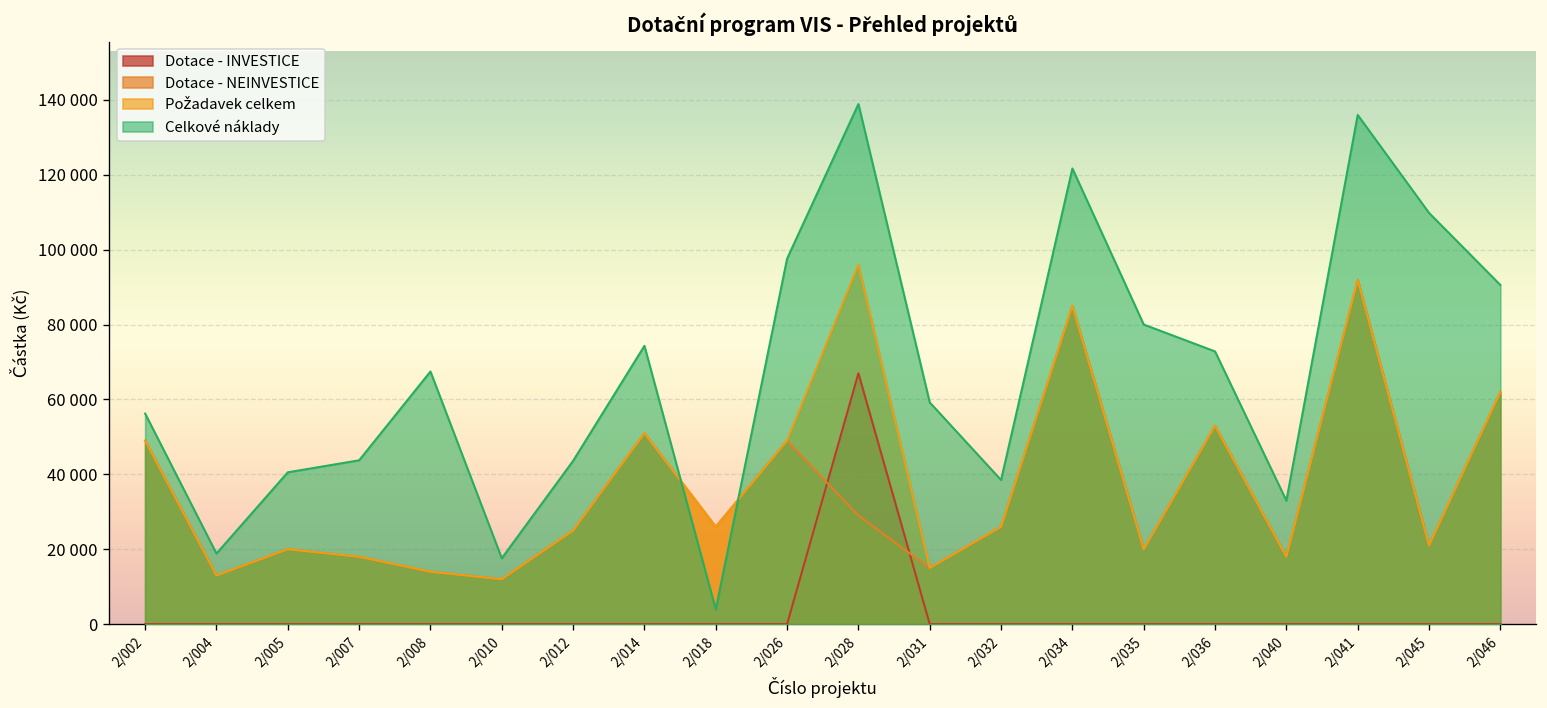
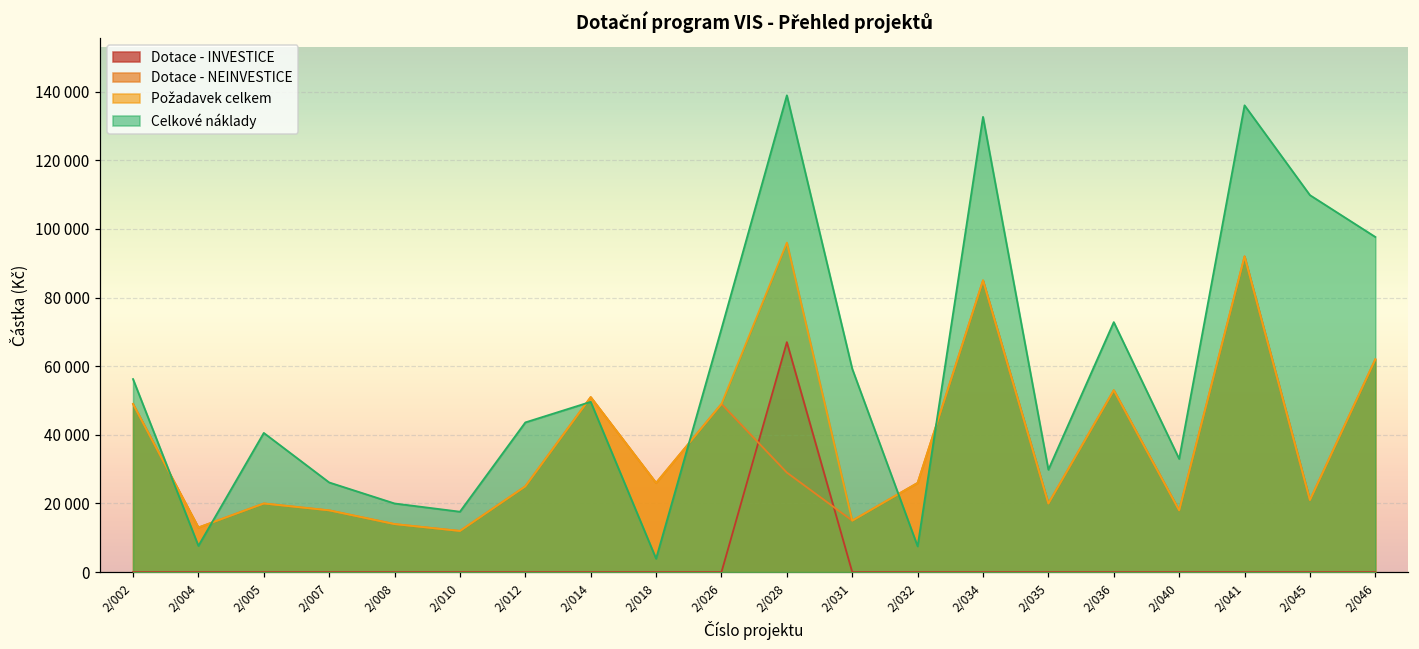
  {
    "Dotace - INVESTICE": {
      "2/002": 0,
      "2/004": 0,
      "2/005": 0,
      "2/007": 0,
      "2/008": 0,
      "2/010": 0,
      "2/012": 0,
      "2/014": 0,
      "2/018": 0,
      "2/026": 0,
      "2/028": 67000,
      "2/031": 0,
      "2/032": 0,
      "2/034": 0,
      "2/035": 0,
      "2/036": 0,
      "2/040": 0,
      "2/041": 0,
      "2/045": 0,
      "2/046": 0
    },
    "Celkové náklady": {
      "2/002": 56000,
-     "2/004": 19000,
+     "2/004": 8000,
      "2/005": 41000,
-     "2/007": 44000,
-     "2/008": 67000,
+     "2/007": 26000,
+     "2/008": 20000,
      "2/010": 18000,
      "2/012": 44000,
-     "2/014": 74000,
+     "2/014": 50000,
      "2/018": 4000,
-     "2/026": 98000,
+     "2/026": 71000,
      "2/028": 139000,
      "2/031": 59000,
-     "2/032": 39000,
-     "2/034": 122000,
-     "2/035": 80000,
+     "2/032": 8000,
+     "2/034": 133000,
+     "2/035": 30000,
      "2/036": 73000,
      "2/040": 33000,
      "2/041": 136000,
      "2/045": 110000,
-     "2/046": 91000
+     "2/046": 98000
    }
  }
